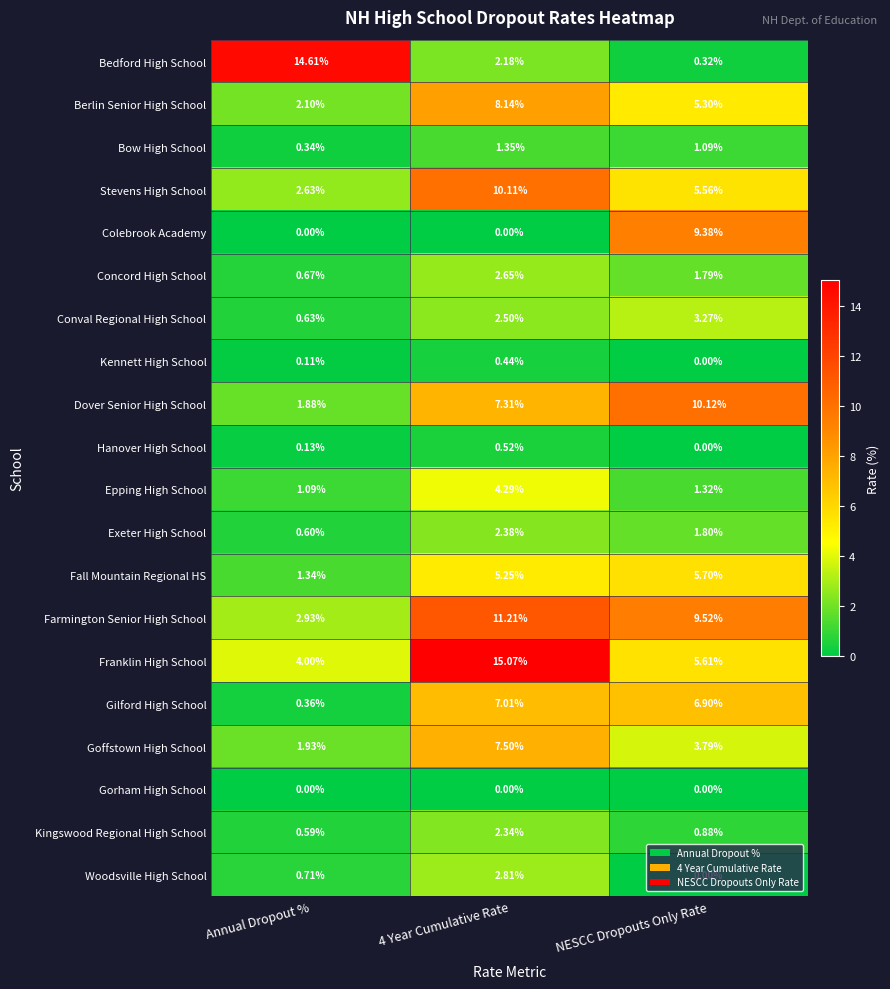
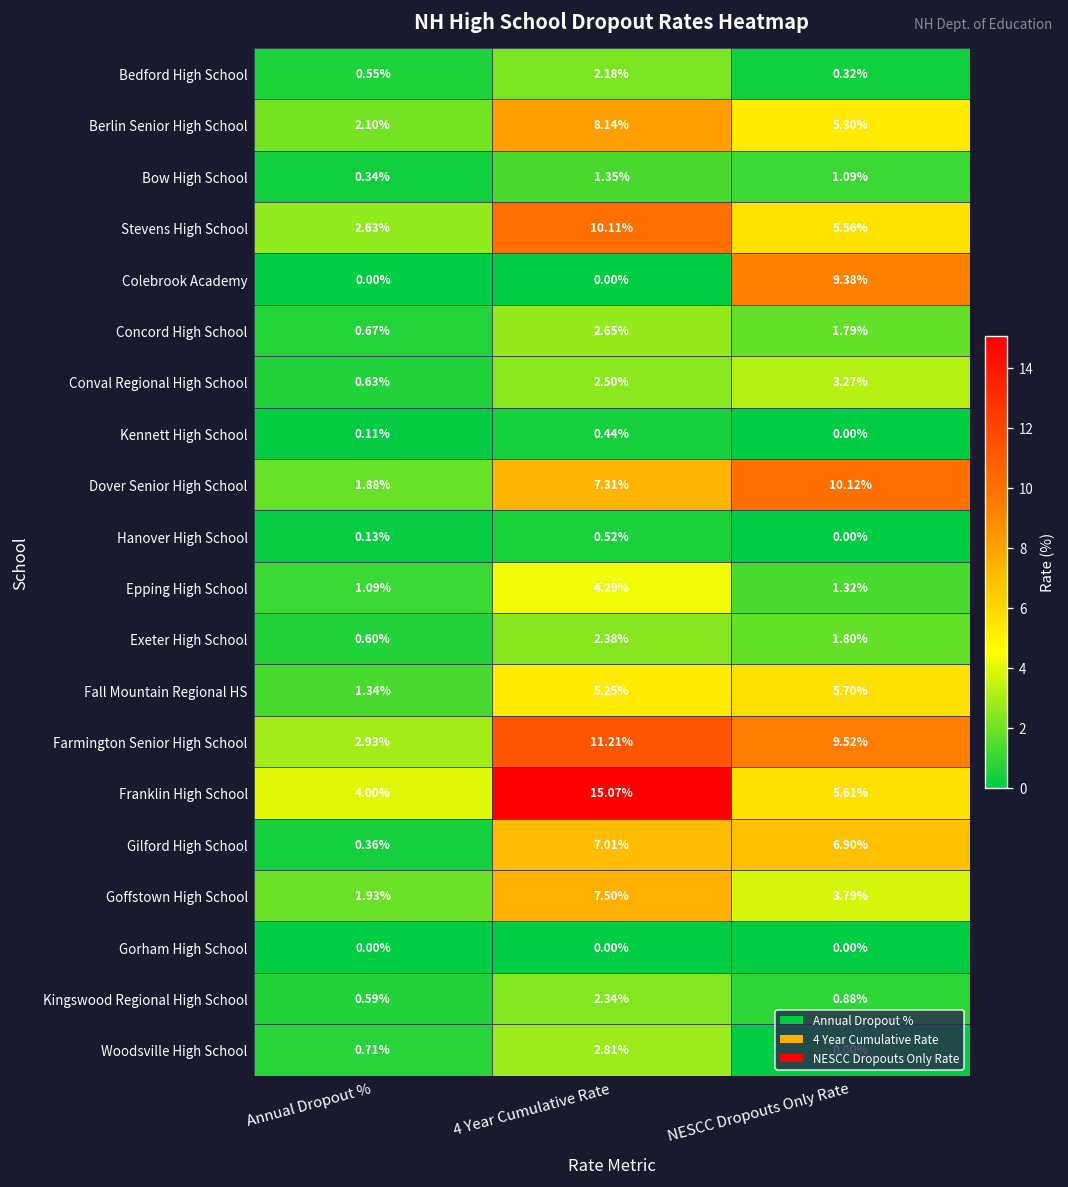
  {
    "Bedford High School": {
-     "Annual Dropout %": "14.61%",
+     "Annual Dropout %": "0.55%",
      "4 Year Cumulative Rate": "2.18%",
      "NESCC Dropouts Only Rate": "0.32%"
    },
    "Berlin Senior High School": {
      "Annual Dropout %": "2.10%",
      "4 Year Cumulative Rate": "8.14%",
      "NESCC Dropouts Only Rate": "5.30%"
    },
    "Bow High School": {
      "Annual Dropout %": "0.34%",
      "4 Year Cumulative Rate": "1.35%",
      "NESCC Dropouts Only Rate": "1.09%"
    },
    "Stevens High School": {
      "Annual Dropout %": "2.63%",
      "4 Year Cumulative Rate": "10.11%",
      "NESCC Dropouts Only Rate": "5.56%"
    },
    "Colebrook Academy": {
      "Annual Dropout %": "0.00%",
      "4 Year Cumulative Rate": "0.00%",
      "NESCC Dropouts Only Rate": "9.38%"
    },
    "Concord High School": {
      "Annual Dropout %": "0.67%",
      "4 Year Cumulative Rate": "2.65%",
      "NESCC Dropouts Only Rate": "1.79%"
    },
    "Conval Regional High School": {
      "Annual Dropout %": "0.63%",
      "4 Year Cumulative Rate": "2.50%",
      "NESCC Dropouts Only Rate": "3.27%"
    },
    "Kennett High School": {
      "Annual Dropout %": "0.11%",
      "4 Year Cumulative Rate": "0.44%",
      "NESCC Dropouts Only Rate": "0.00%"
    },
    "Dover Senior High School": {
      "Annual Dropout %": "1.88%",
      "4 Year Cumulative Rate": "7.31%",
      "NESCC Dropouts Only Rate": "10.12%"
    },
    "Hanover High School": {
      "Annual Dropout %": "0.13%",
      "4 Year Cumulative Rate": "0.52%",
      "NESCC Dropouts Only Rate": "0.00%"
    },
    "Epping High School": {
      "Annual Dropout %": "1.09%",
      "4 Year Cumulative Rate": "4.29%",
      "NESCC Dropouts Only Rate": "1.32%"
    },
    "Exeter High School": {
      "Annual Dropout %": "0.60%",
      "4 Year Cumulative Rate": "2.38%",
      "NESCC Dropouts Only Rate": "1.80%"
    },
    "Fall Mountain Regional HS": {
      "Annual Dropout %": "1.34%",
      "4 Year Cumulative Rate": "5.25%",
      "NESCC Dropouts Only Rate": "5.70%"
    },
    "Farmington Senior High School": {
      "Annual Dropout %": "2.93%",
      "4 Year Cumulative Rate": "11.21%",
      "NESCC Dropouts Only Rate": "9.52%"
    },
    "Franklin High School": {
      "Annual Dropout %": "4.00%",
      "4 Year Cumulative Rate": "15.07%",
      "NESCC Dropouts Only Rate": "5.61%"
    },
    "Gilford High School": {
      "Annual Dropout %": "0.36%",
      "4 Year Cumulative Rate": "7.01%",
      "NESCC Dropouts Only Rate": "6.90%"
    },
    "Goffstown High School": {
      "Annual Dropout %": "1.93%",
      "4 Year Cumulative Rate": "7.50%",
      "NESCC Dropouts Only Rate": "3.79%"
    },
    "Gorham High School": {
      "Annual Dropout %": "0.00%",
      "4 Year Cumulative Rate": "0.00%",
      "NESCC Dropouts Only Rate": "0.00%"
    },
    "Kingswood Regional High School": {
      "Annual Dropout %": "0.59%",
      "4 Year Cumulative Rate": "2.34%",
      "NESCC Dropouts Only Rate": "0.88%"
    },
    "Woodsville High School": {
      "Annual Dropout %": "0.71%",
      "4 Year Cumulative Rate": "2.81%"
    }
  }
